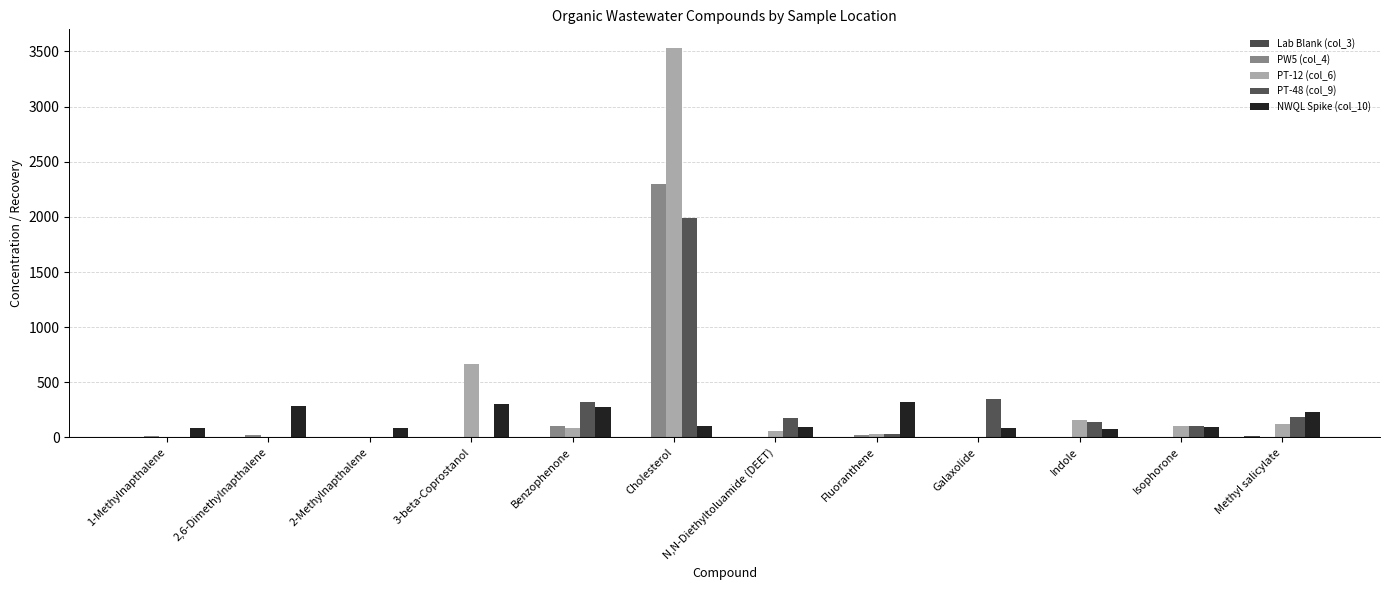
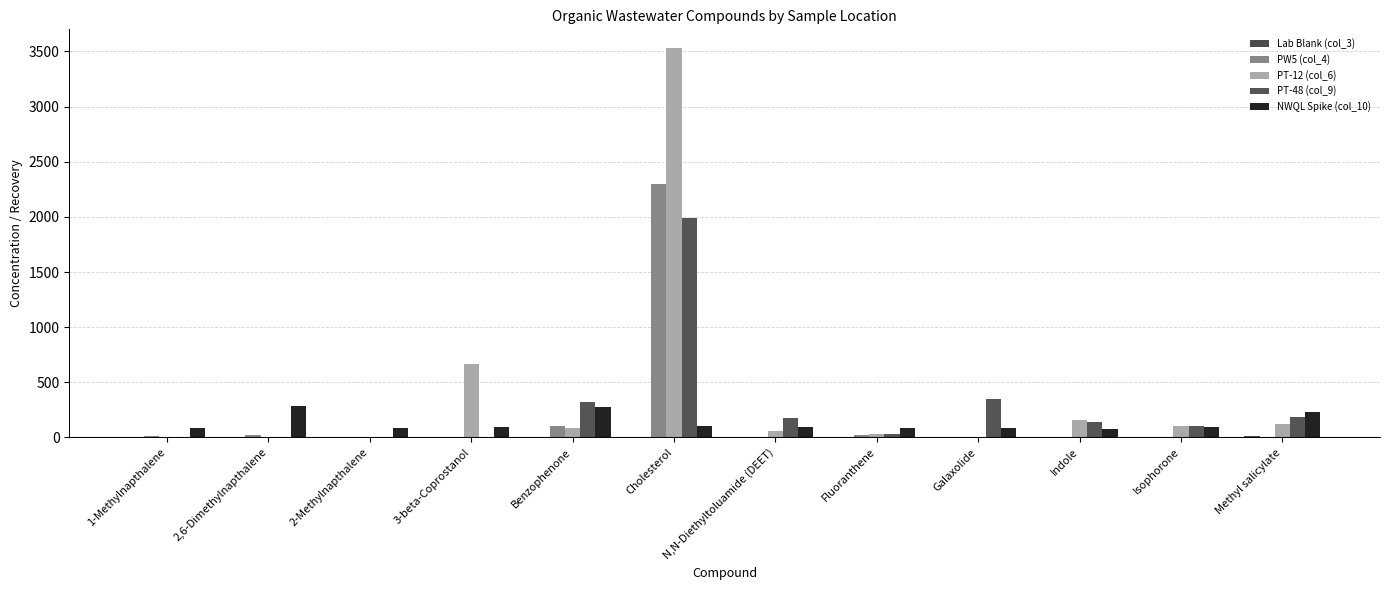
  {
    "NWQL Spike (col_10)": {
      "1-Methylnapthalene": 90,
      "2,6-Dimethylnapthalene": 280,
      "2-Methylnapthalene": 90,
-     "3-beta-Coprostanol": 300,
+     "3-beta-Coprostanol": 90,
      "Benzophenone": 280,
      "Cholesterol": 110,
      "N,N-Diethyltoluamide (DEET)": 100,
-     "Fluoranthene": 330,
+     "Fluoranthene": 90,
      "Galaxolide": 90,
      "Indole": 80,
      "Isophorone": 90,
      "Methyl salicylate": 230
    }
  }
